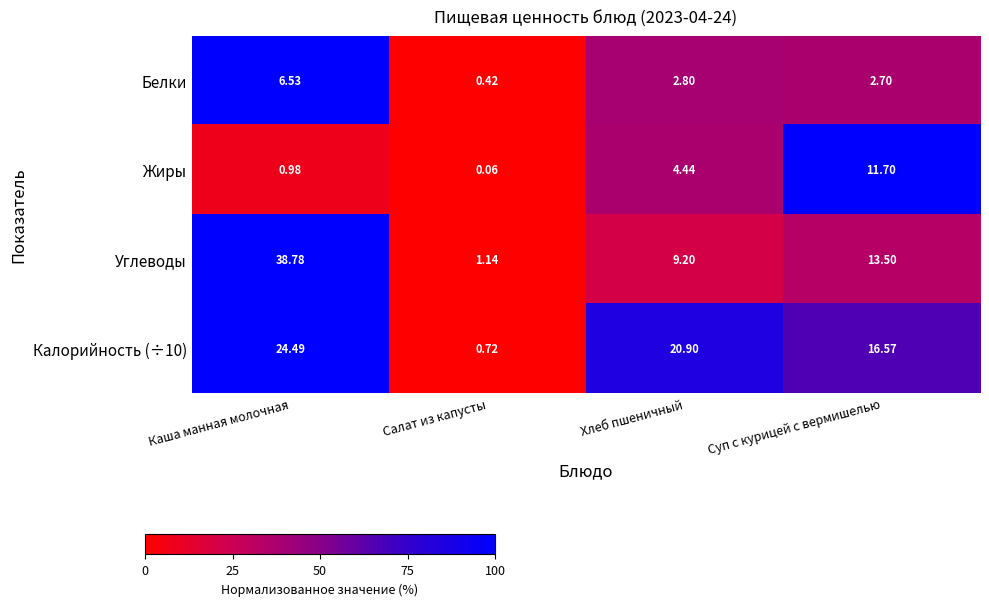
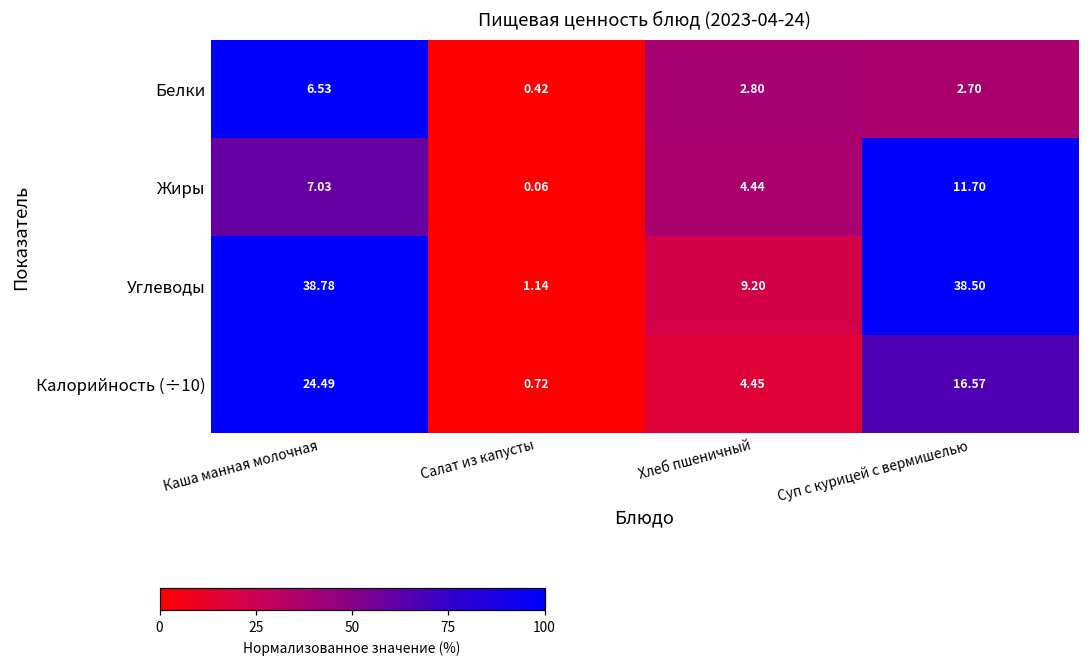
  {
    "Белки": {
      "Каша манная молочная": 6.53,
      "Салат из капусты": 0.42,
      "Хлеб пшеничный": 2.80,
      "Суп с курицей с вермишелью": 2.70
    },
    "Жиры": {
-     "Каша манная молочная": 0.98,
+     "Каша манная молочная": 7.03,
      "Салат из капусты": 0.06,
      "Хлеб пшеничный": 4.44,
      "Суп с курицей с вермишелью": 11.70
    },
    "Углеводы": {
      "Каша манная молочная": 38.78,
      "Салат из капусты": 1.14,
      "Хлеб пшеничный": 9.20,
-     "Суп с курицей с вермишелью": 13.50
+     "Суп с курицей с вермишелью": 38.50
    },
    "Калорийность (÷10)": {
      "Каша манная молочная": 24.49,
      "Салат из капусты": 0.72,
-     "Хлеб пшеничный": 20.90,
+     "Хлеб пшеничный": 4.45,
      "Суп с курицей с вермишелью": 16.57
    }
  }
